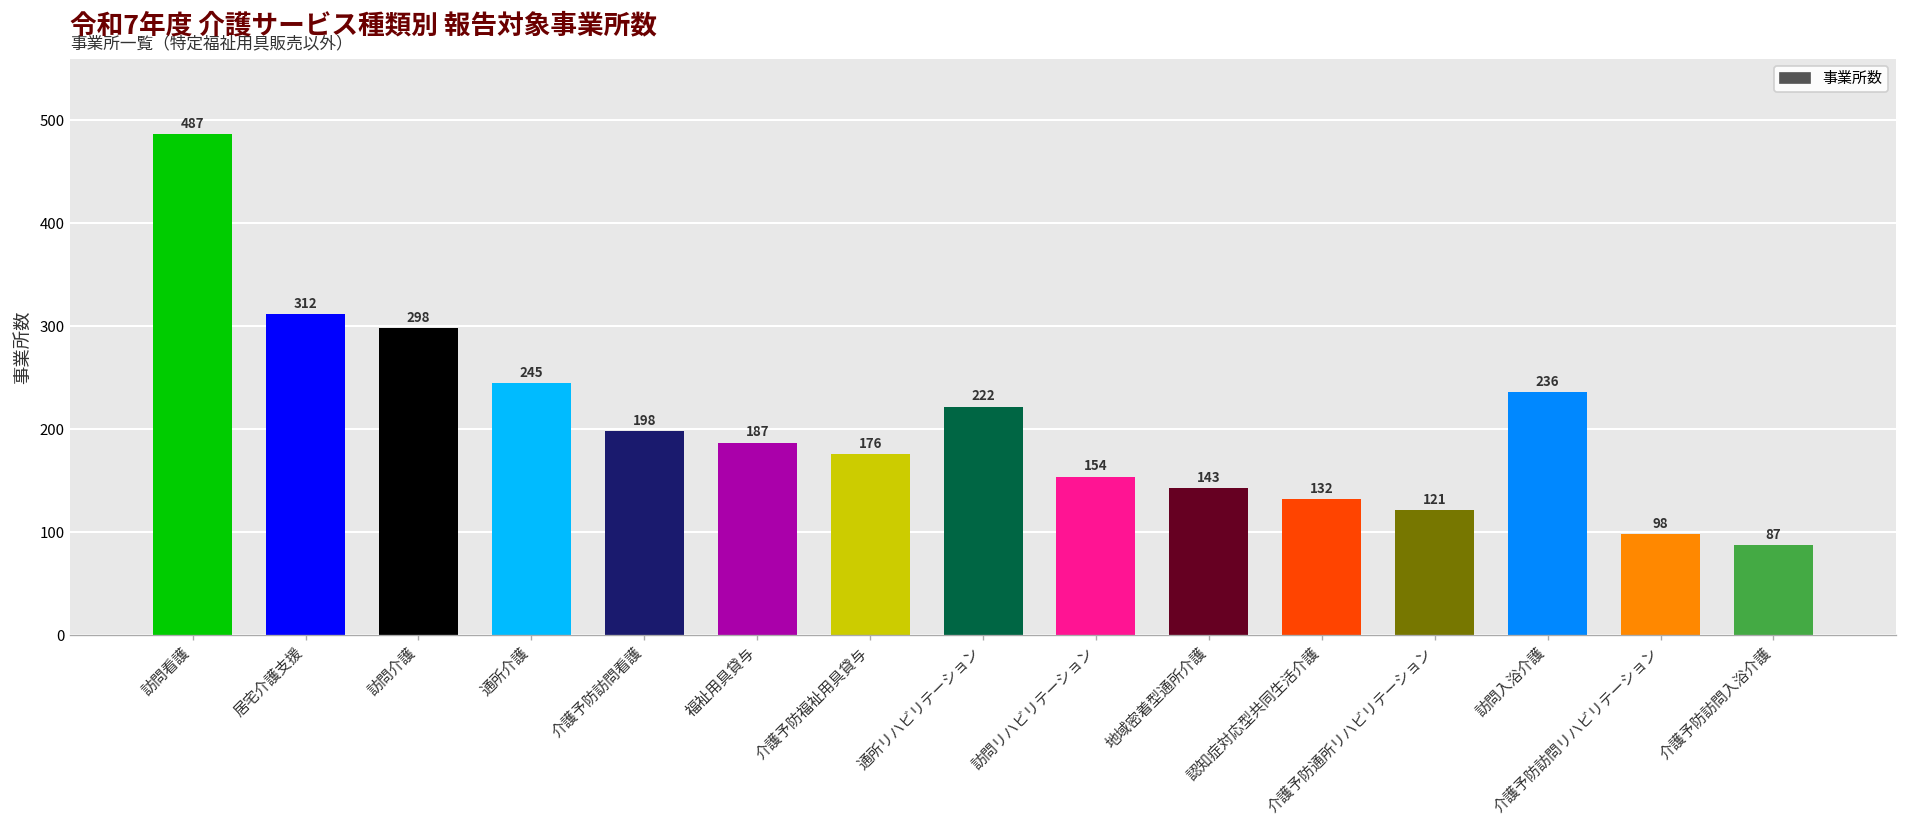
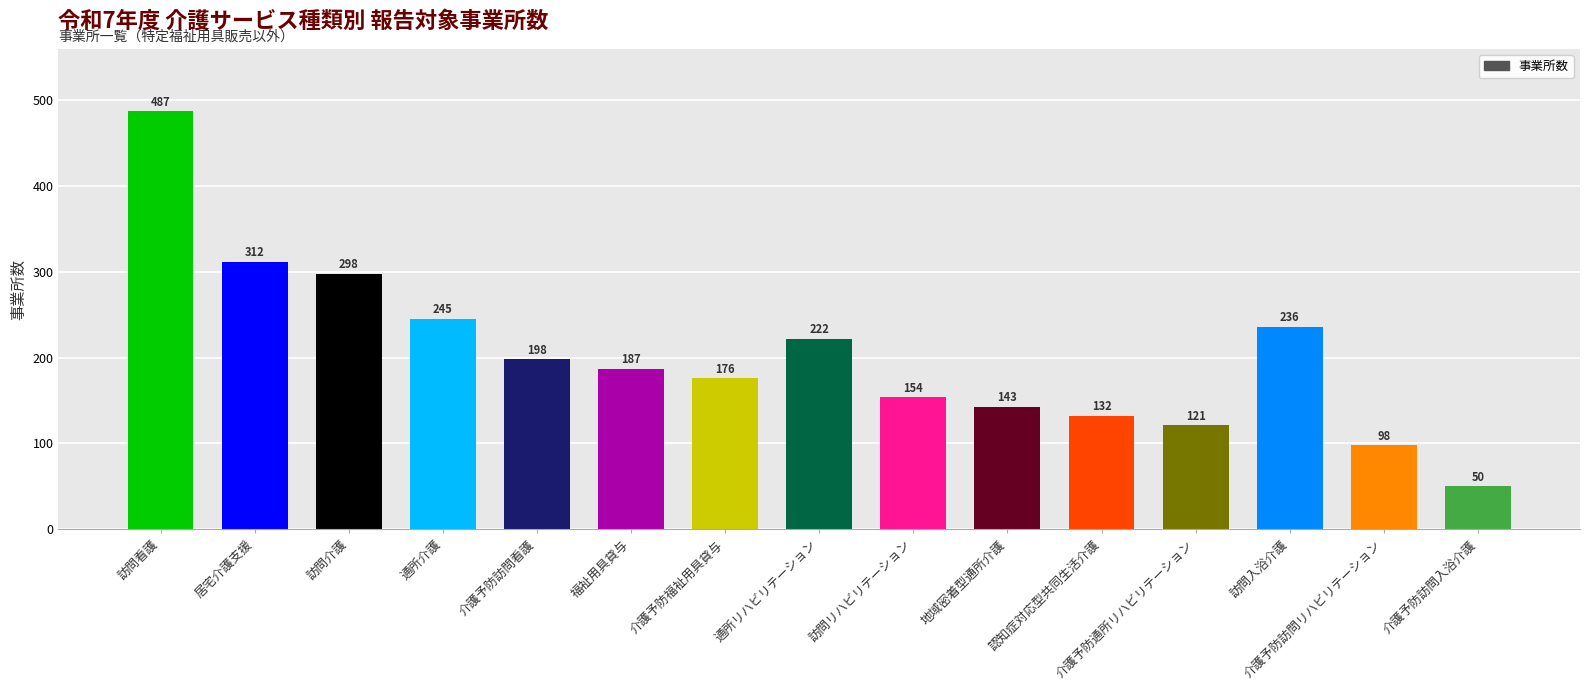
  {
    "訪問看護": 487,
    "居宅介護支援": 312,
    "訪問介護": 298,
    "通所介護": 245,
    "介護予防訪問看護": 198,
    "福祉用具貸与": 187,
    "介護予防福祉用具貸与": 176,
    "通所リハビリテーション": 222,
    "訪問リハビリテーション": 154,
    "地域密着型通所介護": 143,
    "認知症対応型共同生活介護": 132,
    "介護予防通所リハビリテーション": 121,
    "訪問入浴介護": 236,
    "介護予防訪問リハビリテーション": 98,
-   "介護予防訪問入浴介護": 87
+   "介護予防訪問入浴介護": 50
  }
